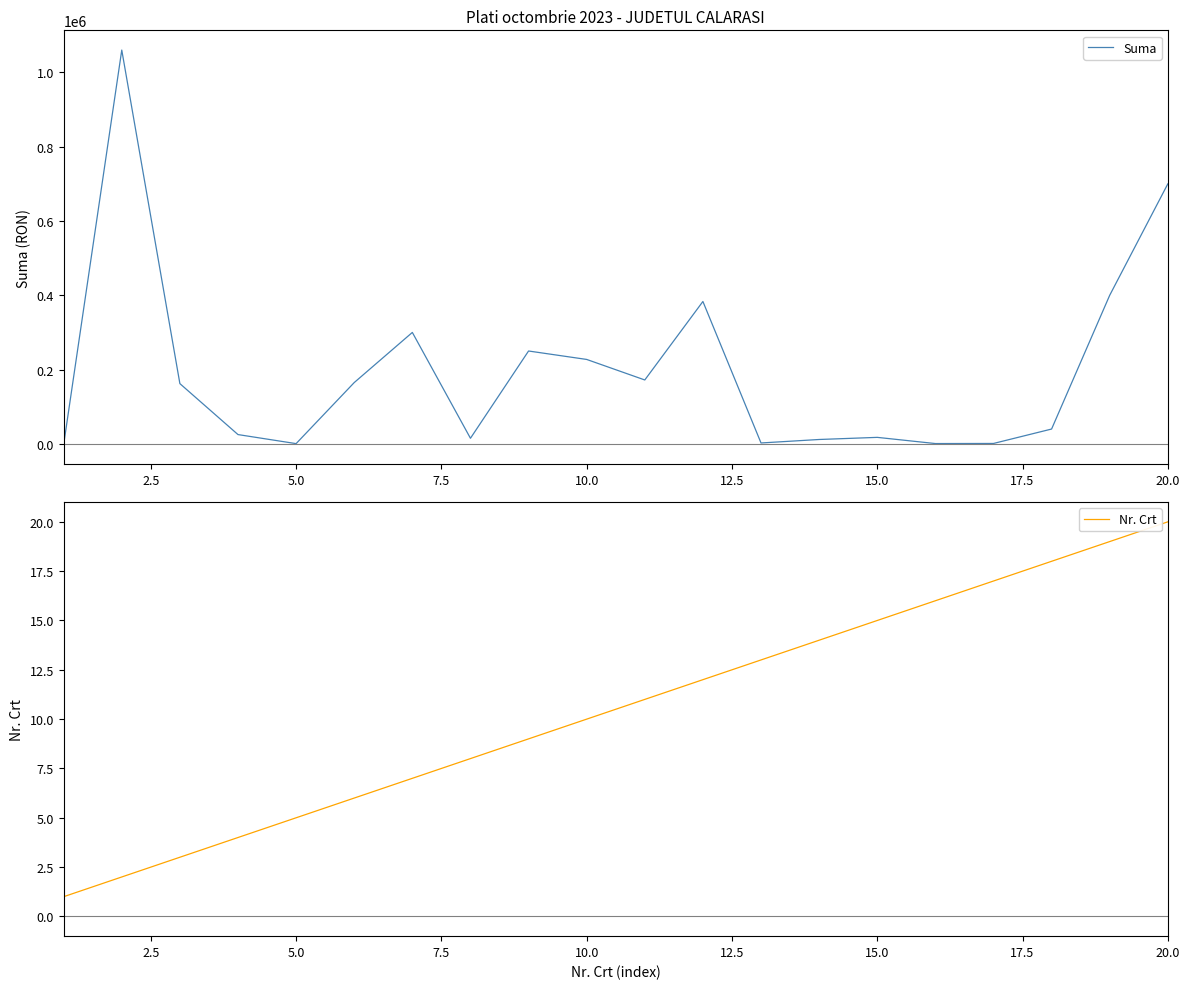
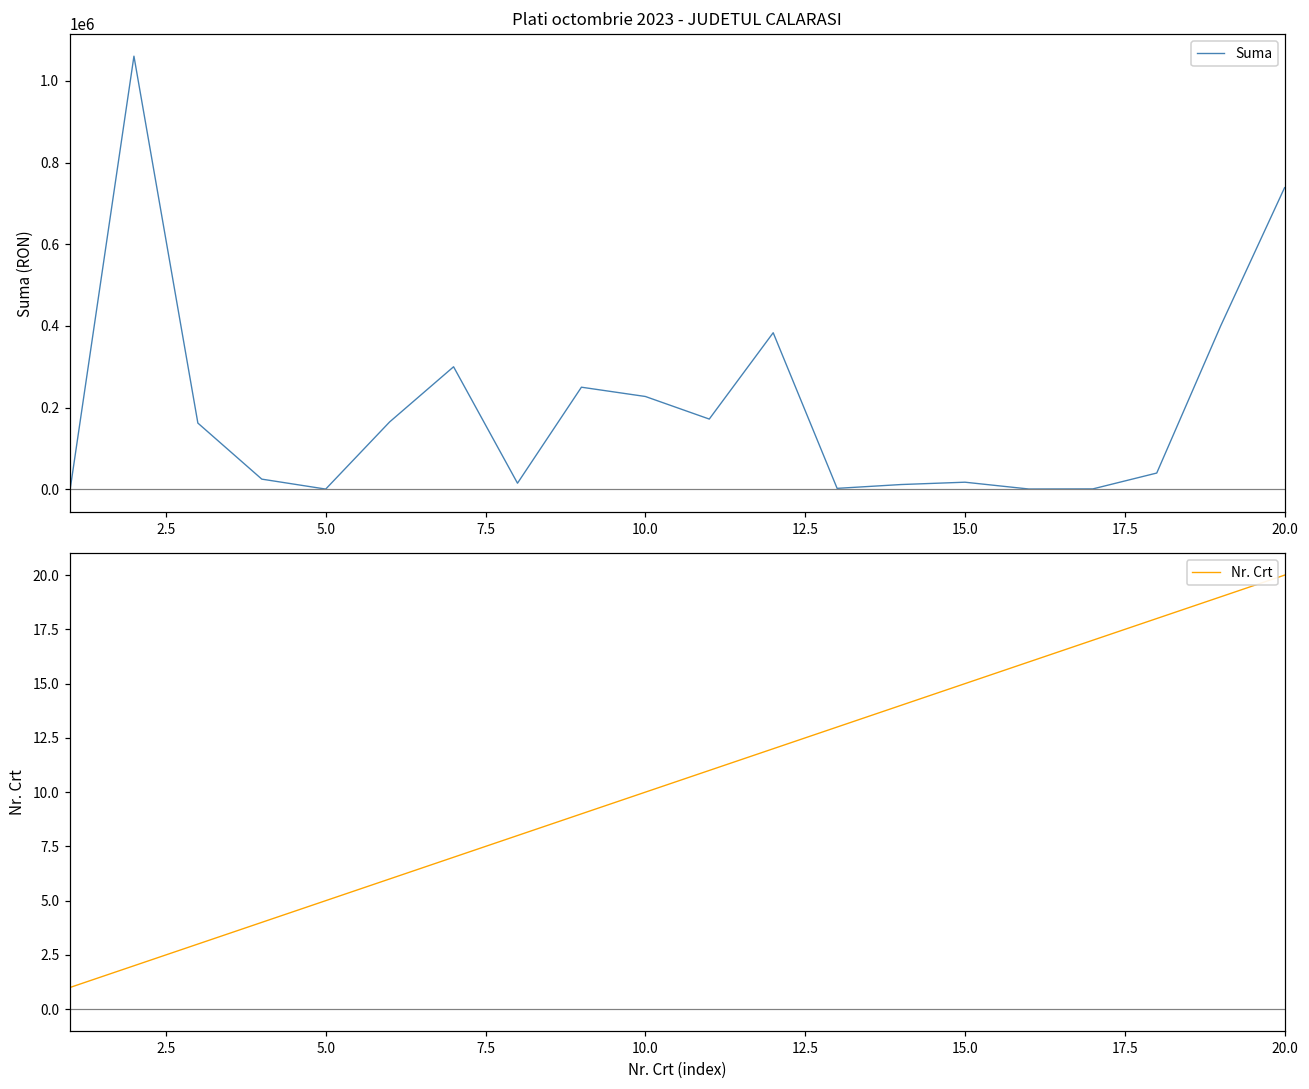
  {
    "Plati octombrie 2023 - JUDETUL CALARASI": {
      "5.0": 0,
      "10.0": 230000,
      "15.0": 20000,
-     "20.0": 700000
+     "20.0": 740000
    }
  }
